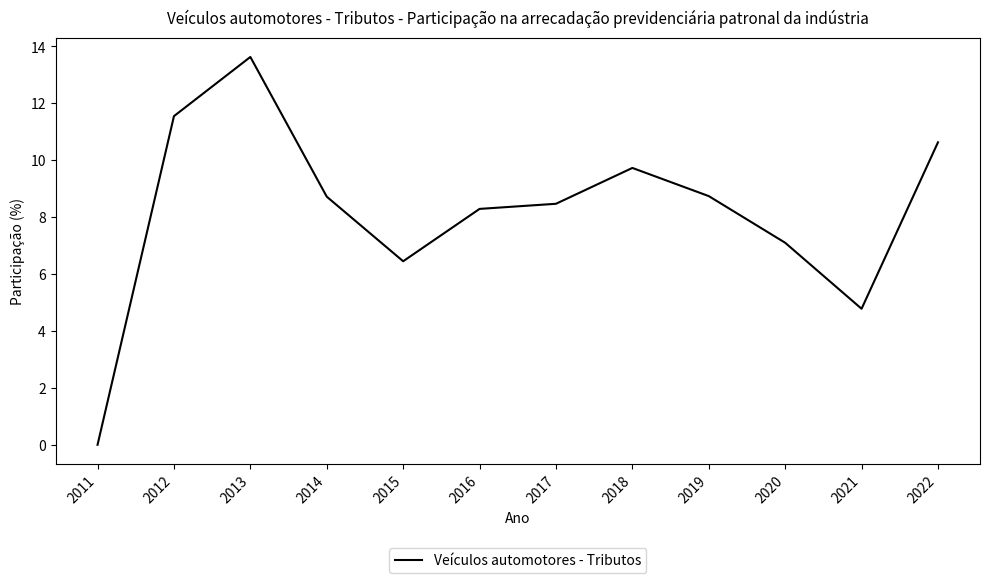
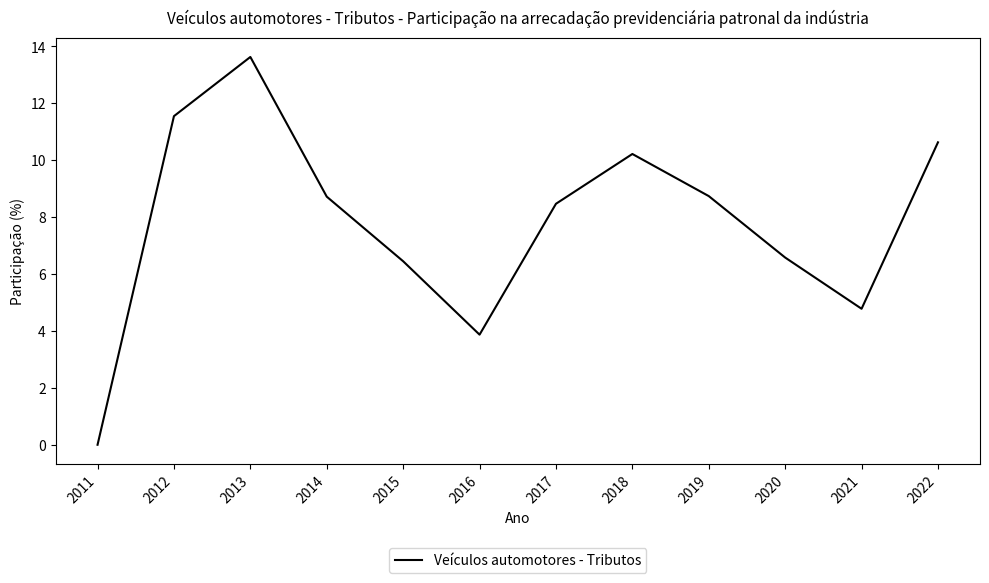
  {
    "2011": 0.0,
    "2012": 11.6,
    "2013": 13.6,
    "2014": 8.7,
    "2015": 6.5,
-   "2016": 8.3,
+   "2016": 3.9,
    "2017": 8.5,
-   "2018": 9.7,
+   "2018": 10.2,
    "2019": 8.7,
-   "2020": 7.1,
+   "2020": 6.6,
    "2021": 4.8,
    "2022": 10.6
  }
